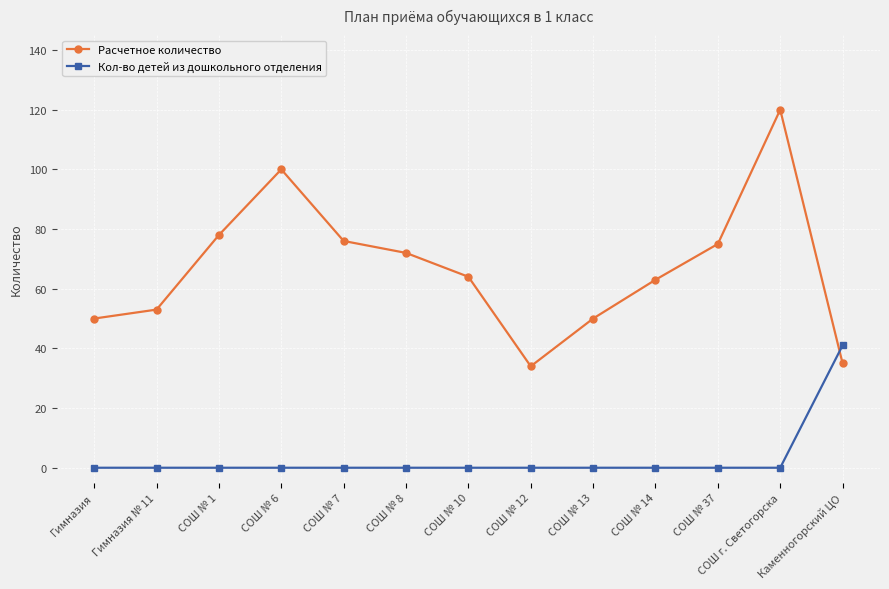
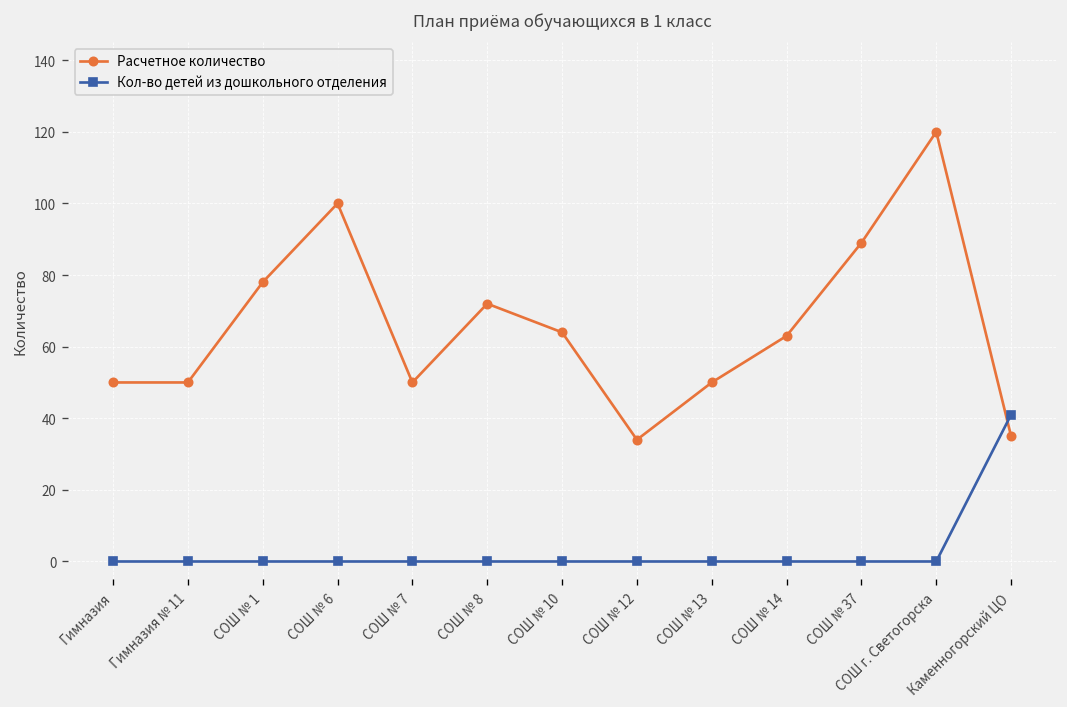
  {
    "Расчетное количество": {
      "Гимназия": 50,
-     "Гимназия № 11": 53,
+     "Гимназия № 11": 50,
      "СОШ № 1": 78,
      "СОШ № 6": 100,
-     "СОШ № 7": 76,
+     "СОШ № 7": 50,
      "СОШ № 8": 72,
      "СОШ № 10": 64,
      "СОШ № 12": 34,
      "СОШ № 13": 50,
      "СОШ № 14": 63,
-     "СОШ № 37": 75,
+     "СОШ № 37": 89,
      "СОШ г. Светогорска": 120,
      "Каменногорский ЦО": 35
    },
    "Кол-во детей из дошкольного отделения": {
      "Гимназия": 0,
      "Гимназия № 11": 0,
      "СОШ № 1": 0,
      "СОШ № 6": 0,
      "СОШ № 7": 0,
      "СОШ № 8": 0,
      "СОШ № 10": 0,
      "СОШ № 12": 0,
      "СОШ № 13": 0,
      "СОШ № 14": 0,
      "СОШ № 37": 0,
      "СОШ г. Светогорска": 0,
      "Каменногорский ЦО": 41
    }
  }
